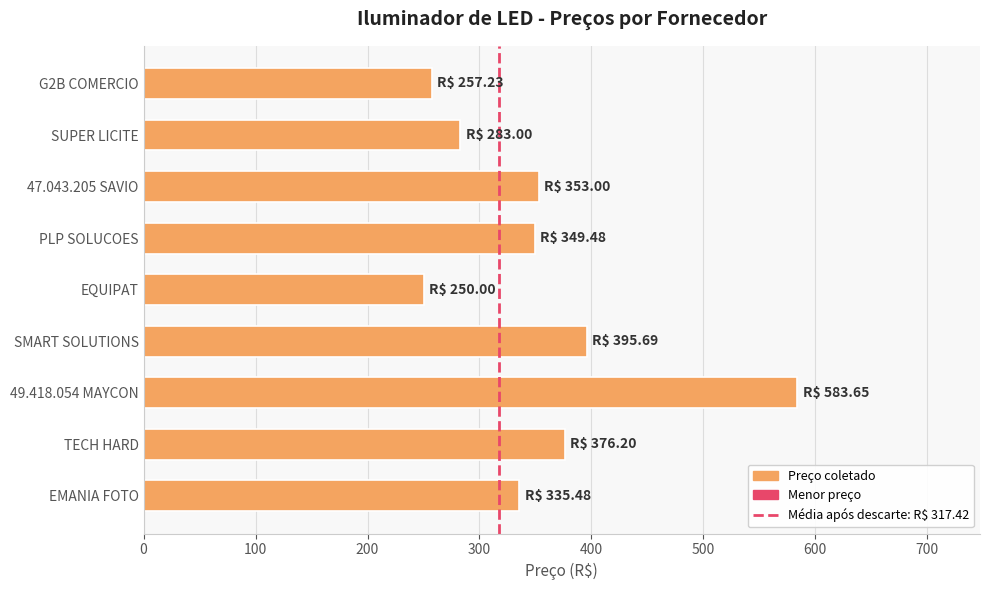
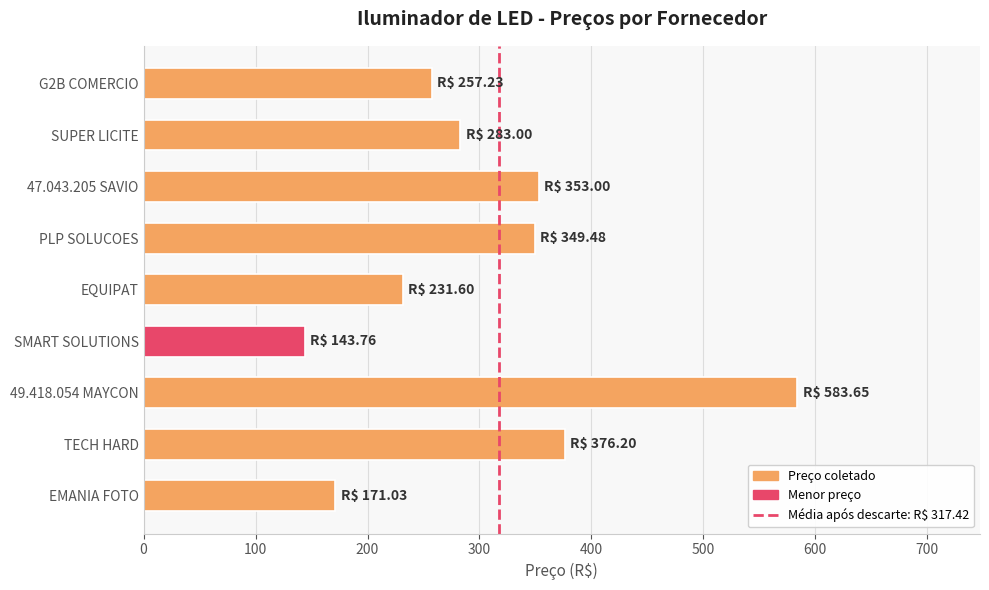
  {
    "G2B COMERCIO": 257.23,
    "SUPER LICITE": 283.00,
    "47.043.205 SAVIO": 353.00,
    "PLP SOLUCOES": 349.48,
-   "EQUIPAT": 250.00,
-   "SMART SOLUTIONS": 395.69,
+   "EQUIPAT": 231.60,
+   "SMART SOLUTIONS": 143.76,
    "49.418.054 MAYCON": 583.65,
    "TECH HARD": 376.20,
-   "EMANIA FOTO": 335.48
+   "EMANIA FOTO": 171.03
  }
